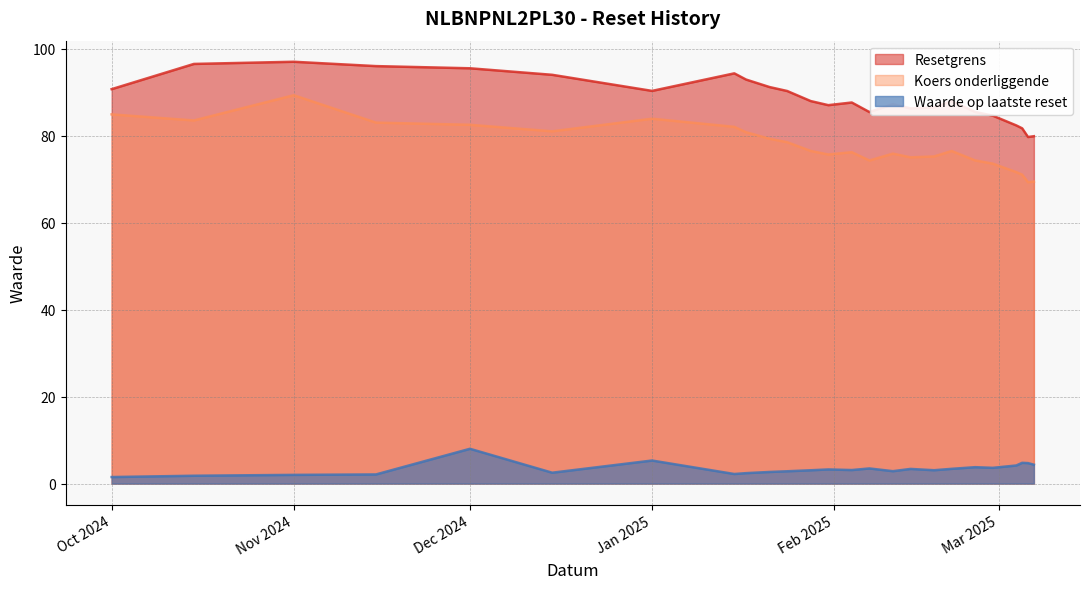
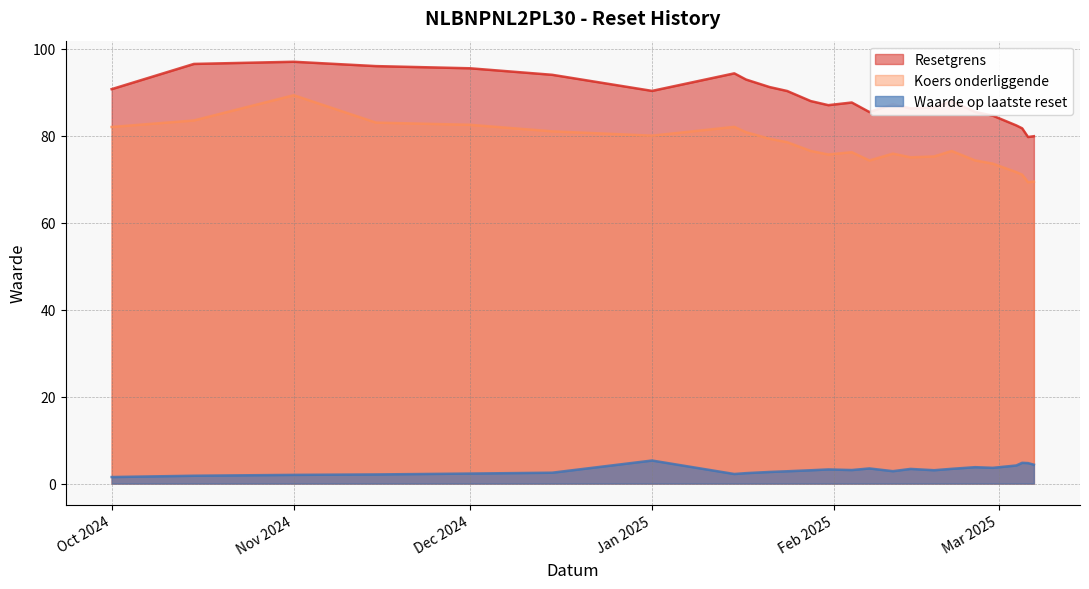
  {
    "Resetgrens": {
      "Oct 2024": 91,
      "Nov 2024": 97,
      "Dec 2024": 96,
      "Jan 2025": 90
    },
    "Koers onderliggende": {
-     "Oct 2024": 85,
+     "Oct 2024": 82,
      "Nov 2024": 89,
      "Dec 2024": 83,
-     "Jan 2025": 84
+     "Jan 2025": 80
    },
    "Waarde op laatste reset": {
      "Oct 2024": 2,
      "Nov 2024": 2,
-     "Dec 2024": 8,
+     "Dec 2024": 2,
      "Jan 2025": 5
    }
  }
